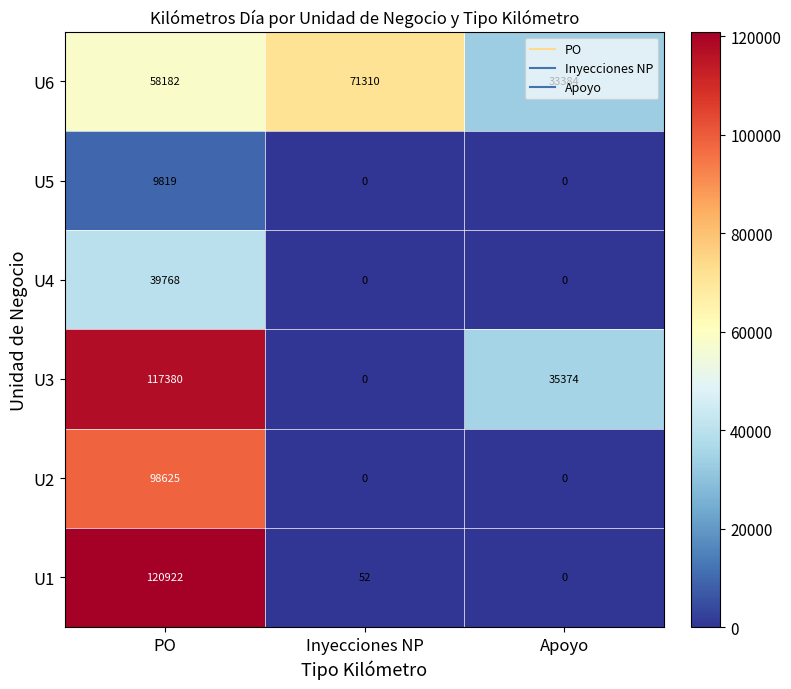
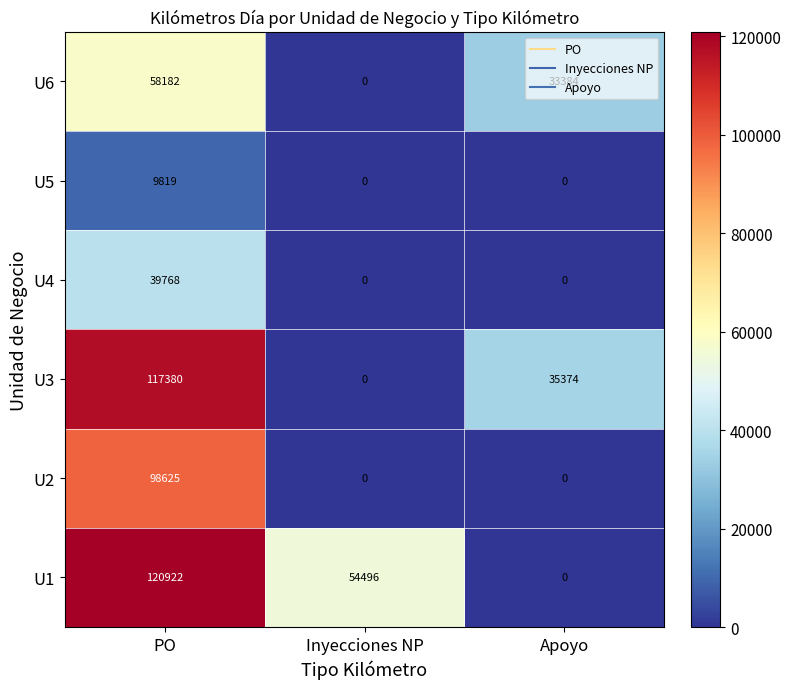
  {
    "U6": {
      "PO": 58182,
-     "Inyecciones NP": 71310
+     "Inyecciones NP": 0
    },
    "U5": {
      "PO": 9819,
      "Inyecciones NP": 0,
      "Apoyo": 0
    },
    "U4": {
      "PO": 39768,
      "Inyecciones NP": 0,
      "Apoyo": 0
    },
    "U3": {
      "PO": 117380,
      "Inyecciones NP": 0,
      "Apoyo": 35374
    },
    "U2": {
      "PO": 98625,
      "Inyecciones NP": 0,
      "Apoyo": 0
    },
    "U1": {
      "PO": 120922,
-     "Inyecciones NP": 52,
+     "Inyecciones NP": 54496,
      "Apoyo": 0
    }
  }
